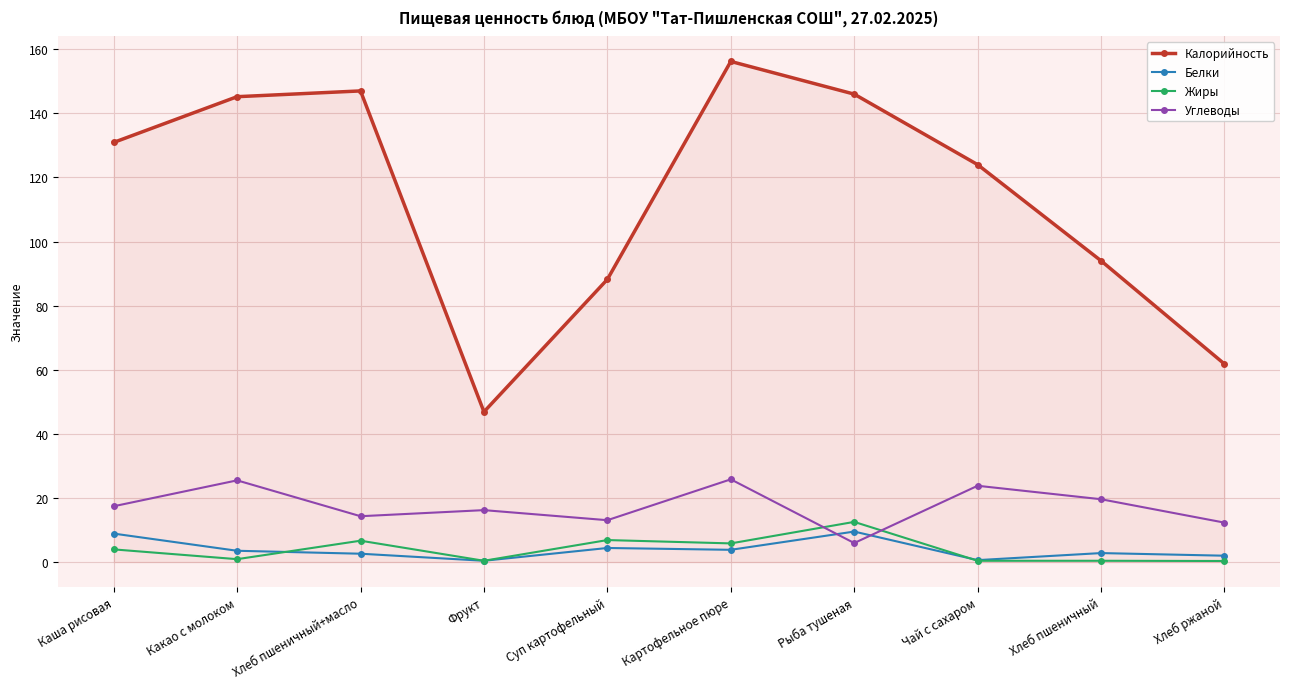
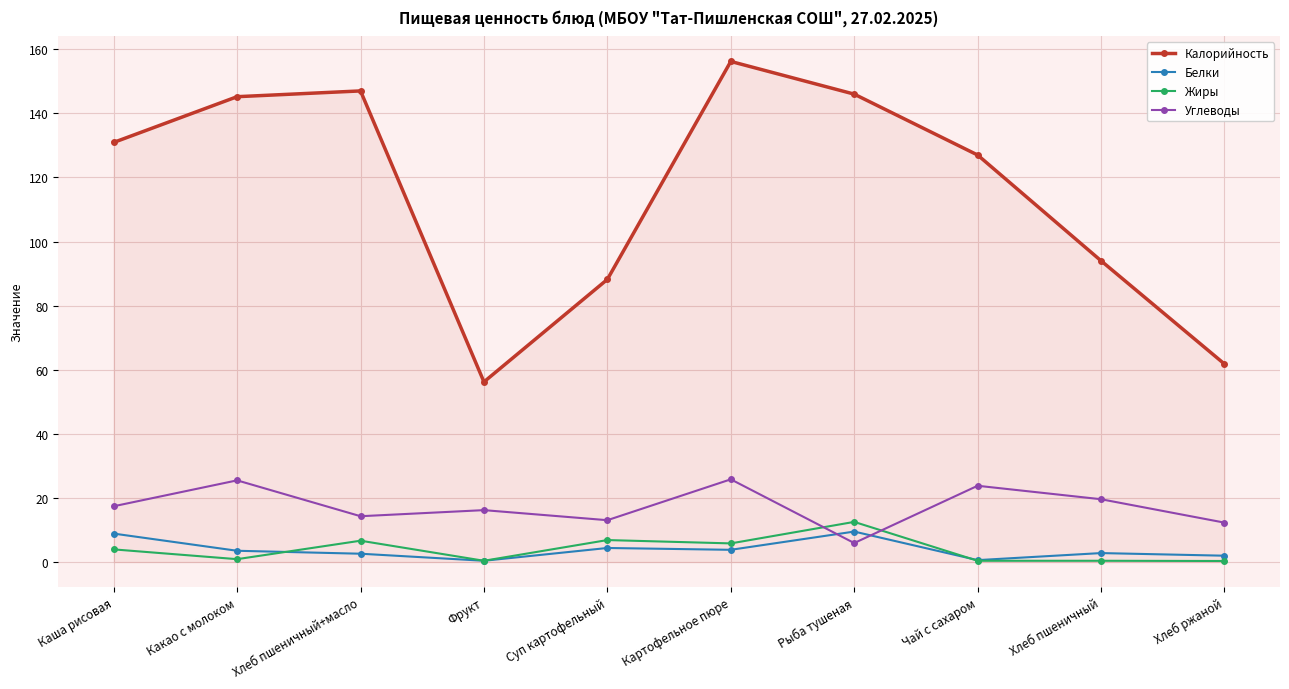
  {
    "Калорийность": {
      "Каша рисовая": 131,
      "Какао с молоком": 145,
      "Хлеб пшеничный+масло": 147,
-     "Фрукт": 47,
+     "Фрукт": 56,
      "Суп картофельный": 88,
      "Картофельное пюре": 156,
      "Рыба тушеная": 146,
-     "Чай с сахаром": 124,
+     "Чай с сахаром": 127,
      "Хлеб пшеничный": 94,
      "Хлеб ржаной": 62
    },
    "Белки": {
      "Каша рисовая": 9,
      "Какао с молоком": 4,
      "Хлеб пшеничный+масло": 3,
      "Суп картофельный": 4,
      "Картофельное пюре": 4,
      "Рыба тушеная": 10,
      "Хлеб пшеничный": 3,
      "Хлеб ржаной": 2
    },
    "Жиры": {
      "Каша рисовая": 4,
      "Какао с молоком": 1,
      "Хлеб пшеничный+масло": 7,
      "Суп картофельный": 7,
      "Картофельное пюре": 6,
      "Рыба тушеная": 13,
      "Хлеб пшеничный": 0,
      "Хлеб ржаной": 0
    },
    "Углеводы": {
      "Каша рисовая": 17,
      "Какао с молоком": 25,
      "Хлеб пшеничный+масло": 14,
      "Фрукт": 16,
      "Суп картофельный": 13,
      "Картофельное пюре": 26,
      "Рыба тушеная": 6,
      "Чай с сахаром": 24,
      "Хлеб пшеничный": 20,
      "Хлеб ржаной": 12
    }
  }
